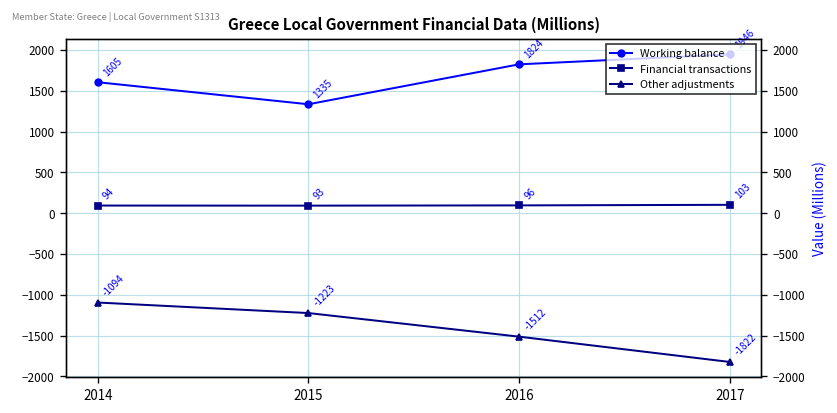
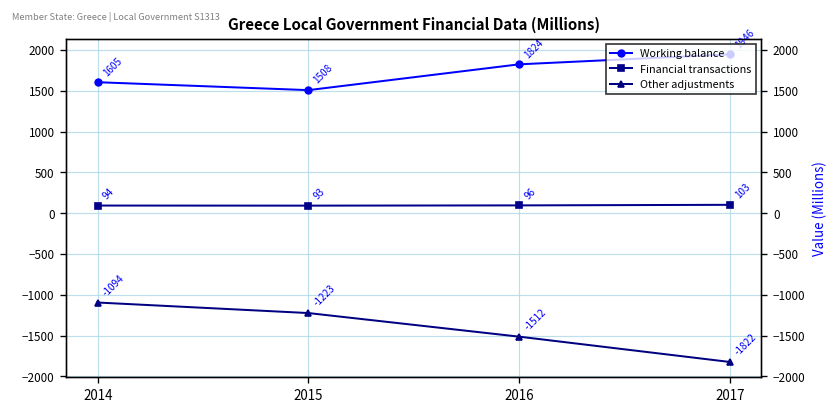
  {
    "Working balance": {
      "2014": 1605,
-     "2015": 1335,
+     "2015": 1508,
      "2016": 1824
    }
  }
